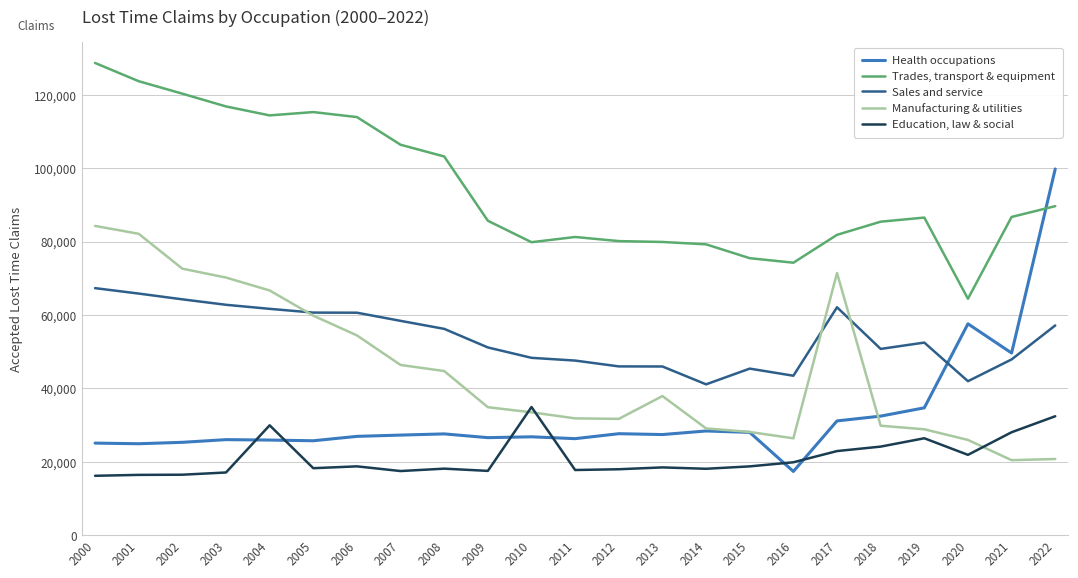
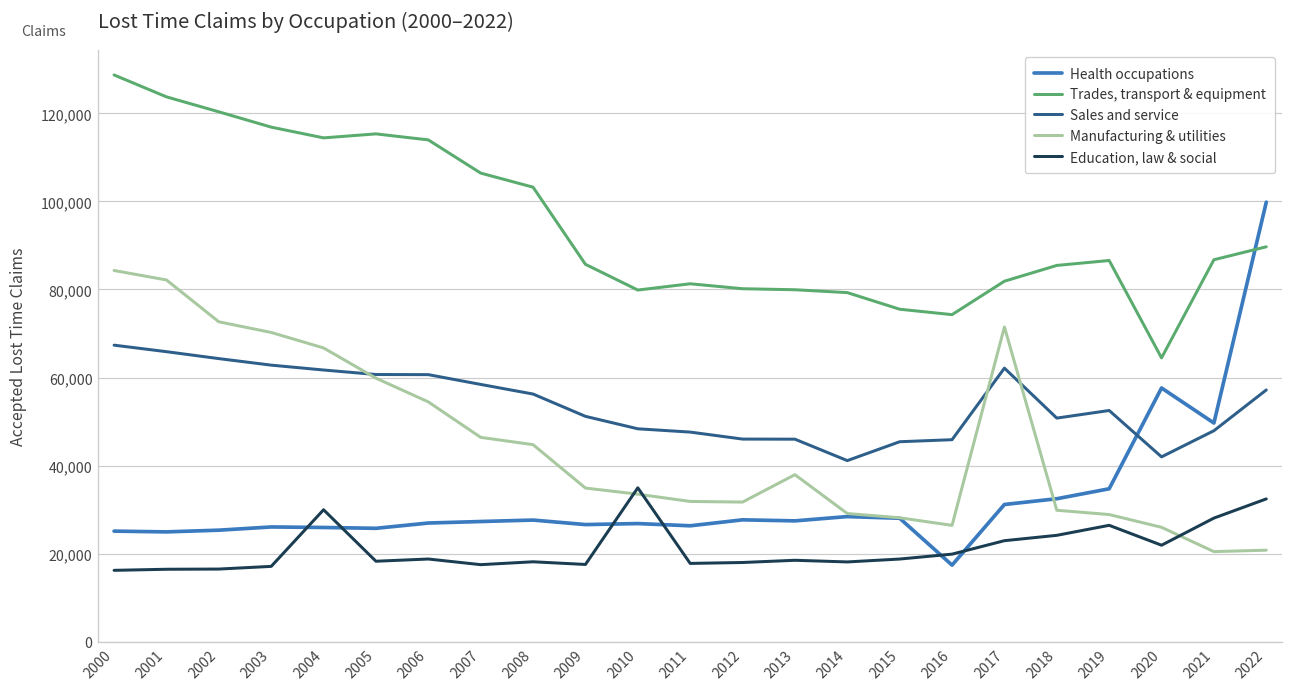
  {
    "Health occupations": {
      "2000": "25,000",
      "2001": "25,000",
      "2002": "25,000",
      "2003": "26,000",
      "2004": "26,000",
      "2005": "26,000",
      "2006": "27,000",
      "2007": "27,000",
      "2008": "28,000",
      "2009": "27,000",
      "2010": "27,000",
      "2011": "26,000",
      "2012": "28,000",
      "2013": "27,000",
      "2016": "17,000",
      "2017": "31,000",
      "2018": "32,000",
      "2019": "35,000",
      "2020": "58,000",
      "2021": "50,000",
      "2022": "100,000"
    },
    "Trades, transport & equipment": {
      "2000": "129,000",
      "2001": "124,000",
      "2002": "120,000",
      "2003": "117,000",
      "2004": "114,000",
      "2005": "115,000",
      "2006": "114,000",
      "2007": "106,000",
      "2008": "103,000",
      "2009": "86,000",
      "2010": "80,000",
      "2011": "81,000",
      "2012": "80,000",
      "2013": "80,000",
      "2014": "79,000",
      "2015": "76,000",
      "2016": "74,000",
      "2017": "82,000",
      "2018": "85,000",
      "2019": "87,000",
      "2020": "64,000",
      "2021": "87,000",
      "2022": "90,000"
    },
    "Sales and service": {
      "2000": "67,000",
      "2001": "66,000",
      "2002": "64,000",
      "2003": "63,000",
      "2004": "62,000",
      "2005": "61,000",
      "2006": "61,000",
      "2007": "58,000",
      "2008": "56,000",
      "2009": "51,000",
      "2010": "48,000",
      "2011": "48,000",
      "2012": "46,000",
      "2013": "46,000",
      "2014": "41,000",
      "2015": "45,000",
-     "2016": "43,000",
+     "2016": "46,000",
      "2017": "62,000",
      "2018": "51,000",
      "2019": "53,000",
      "2020": "42,000",
      "2021": "48,000",
      "2022": "57,000"
    },
    "Manufacturing & utilities": {
      "2000": "84,000",
      "2001": "82,000",
      "2002": "73,000",
      "2003": "70,000",
      "2004": "67,000",
      "2005": "60,000",
      "2006": "54,000",
      "2007": "46,000",
      "2008": "45,000",
      "2009": "35,000",
      "2010": "33,000",
      "2011": "32,000",
      "2012": "32,000",
      "2013": "38,000",
      "2016": "26,000",
      "2017": "71,000",
      "2018": "30,000",
      "2019": "29,000",
      "2020": "26,000",
      "2021": "20,000",
      "2022": "21,000"
    },
    "Education, law & social": {
      "2000": "16,000",
      "2001": "16,000",
      "2002": "16,000",
      "2003": "17,000",
      "2004": "30,000",
      "2005": "18,000",
      "2006": "19,000",
      "2007": "17,000",
      "2008": "18,000",
      "2009": "18,000",
      "2010": "35,000",
      "2011": "18,000",
      "2012": "18,000",
      "2013": "18,000",
      "2014": "18,000",
      "2015": "19,000",
      "2016": "20,000",
      "2017": "23,000",
      "2018": "24,000",
      "2019": "26,000",
      "2020": "22,000",
      "2021": "28,000",
      "2022": "32,000"
    }
  }
